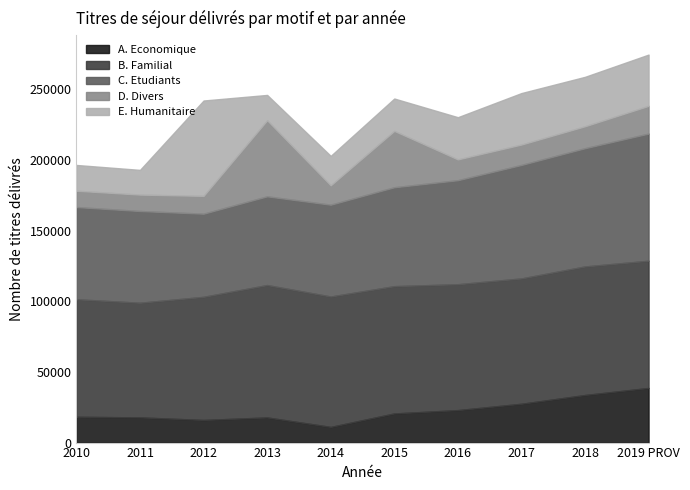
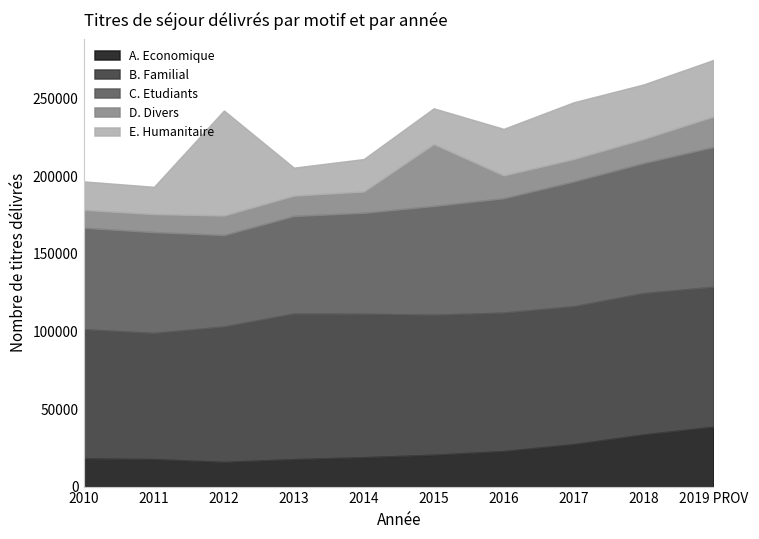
  {
    "A. Economique": {
      "2010": 18000,
      "2011": 18000,
      "2012": 16000,
      "2013": 18000,
-     "2014": 11000,
+     "2014": 19000,
      "2015": 21000,
      "2016": 23000,
      "2017": 27000,
      "2018": 34000,
      "2019 PROV": 39000
    },
    "D. Divers": {
      "2010": 12000,
      "2011": 12000,
      "2012": 13000,
-     "2013": 54000,
+     "2013": 13000,
      "2014": 14000,
      "2015": 40000,
      "2016": 15000,
      "2017": 14000,
      "2018": 16000,
      "2019 PROV": 20000
    },
    "E. Humanitaire": {
      "2010": 18000,
      "2011": 17000,
      "2012": 68000,
      "2013": 18000,
      "2014": 21000,
      "2015": 23000,
      "2016": 30000,
      "2017": 36000,
      "2018": 35000,
      "2019 PROV": 36000
    }
  }
